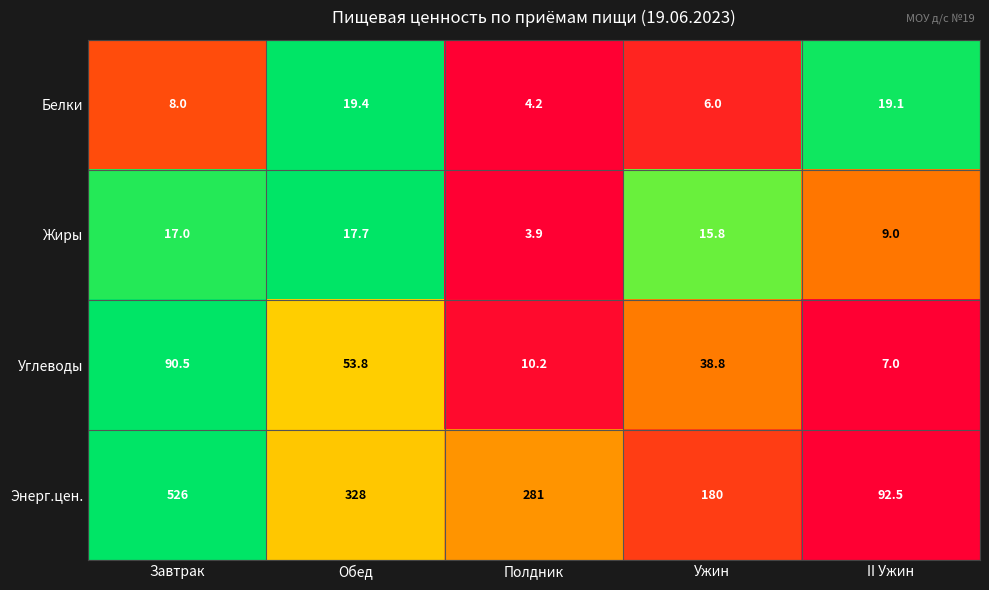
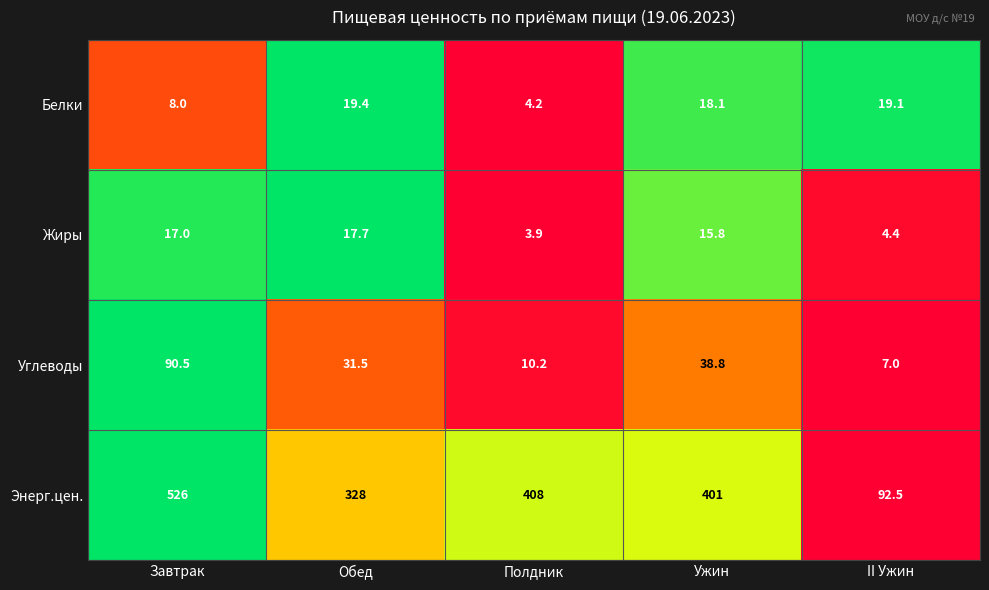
  {
    "Белки": {
      "Завтрак": 8.0,
      "Обед": 19.4,
      "Полдник": 4.2,
-     "Ужин": 6.0,
+     "Ужин": 18.1,
      "II Ужин": 19.1
    },
    "Жиры": {
      "Завтрак": 17.0,
      "Обед": 17.7,
      "Полдник": 3.9,
      "Ужин": 15.8,
-     "II Ужин": 9.0
+     "II Ужин": 4.4
    },
    "Углеводы": {
      "Завтрак": 90.5,
-     "Обед": 53.8,
+     "Обед": 31.5,
      "Полдник": 10.2,
      "Ужин": 38.8,
      "II Ужин": 7.0
    },
    "Энерг.цен.": {
      "Завтрак": 526,
      "Обед": 328,
-     "Полдник": 281,
-     "Ужин": 180,
+     "Полдник": 408,
+     "Ужин": 401,
      "II Ужин": 92.5
    }
  }
